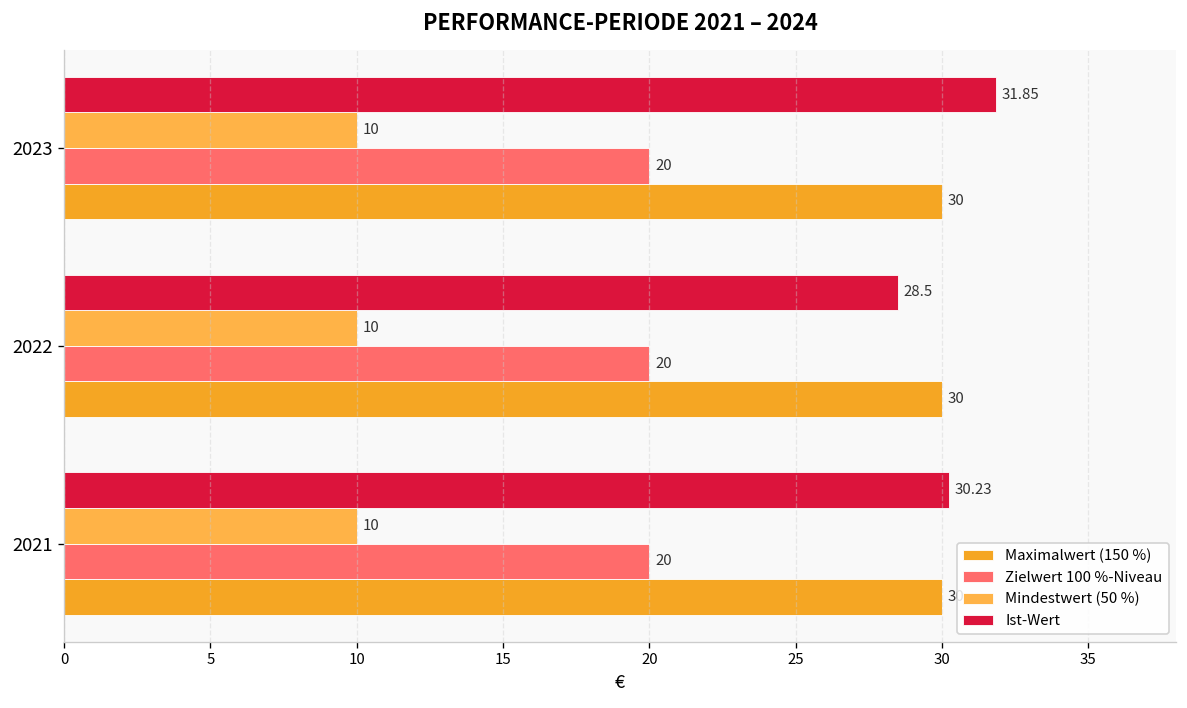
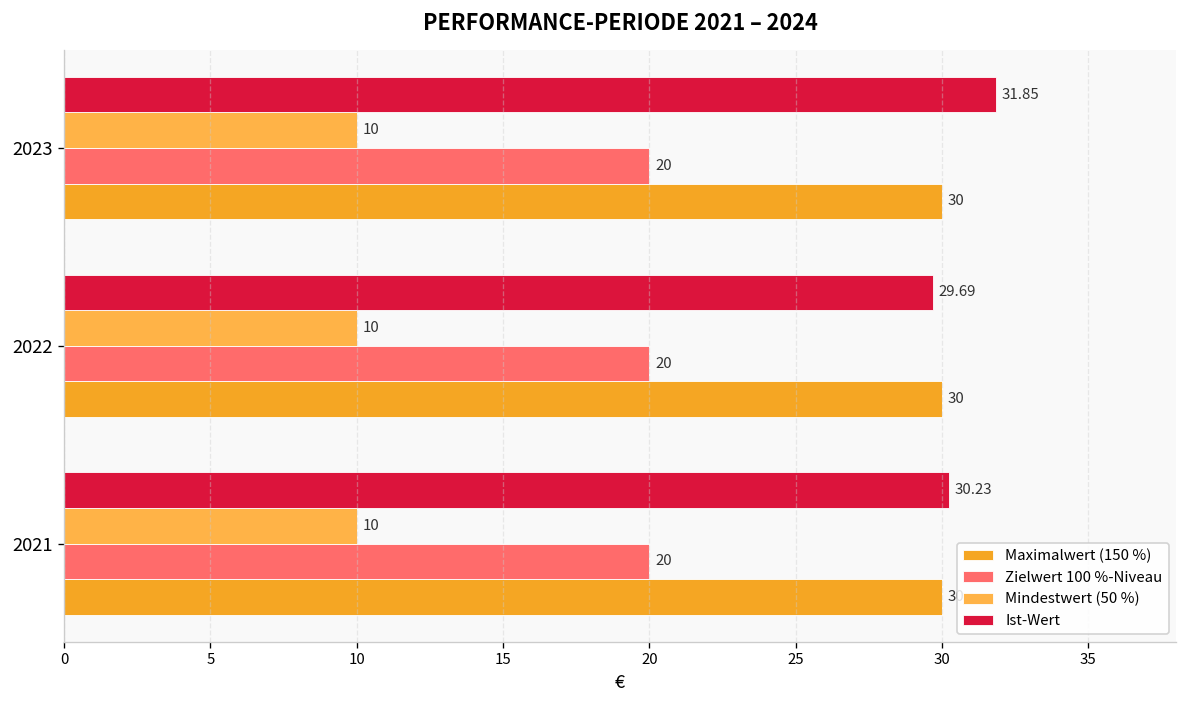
  {
    "Zielwert 100 %-Niveau": {
      "2023": 20,
      "2022": 20,
      "2021": 20
    },
    "Ist-Wert": {
      "2023": 31.85,
-     "2022": 28.5,
+     "2022": 29.69,
      "2021": 30.23
    }
  }
